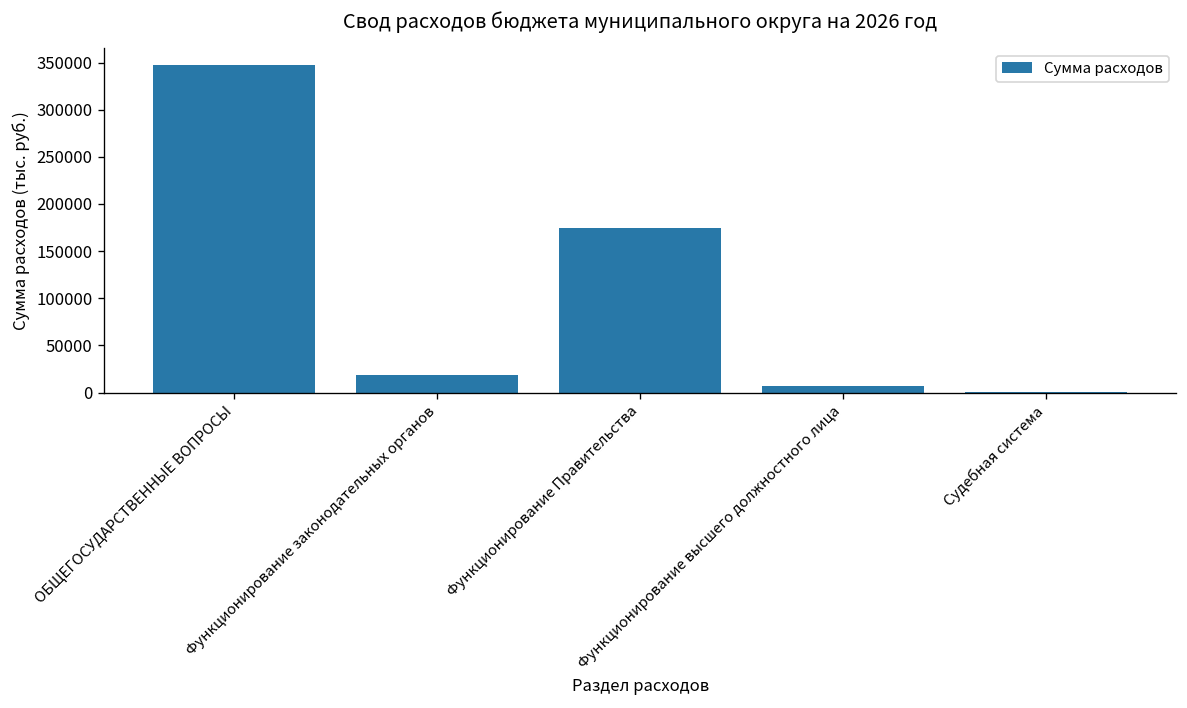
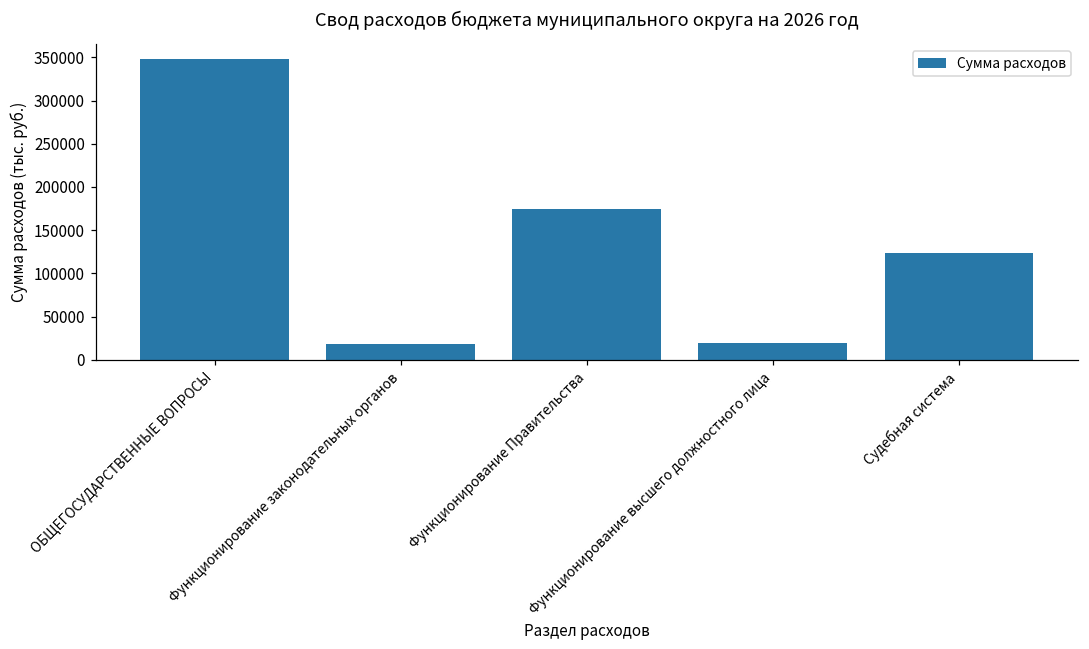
  {
    "ОБЩЕГОСУДАРСТВЕННЫЕ ВОПРОСЫ": 350000,
    "Функционирование законодательных органов": 20000,
    "Функционирование Правительства": 170000,
-   "Функционирование высшего должностного лица": 10000,
-   "Судебная система": 0
+   "Функционирование высшего должностного лица": 20000,
+   "Судебная система": 120000
  }
